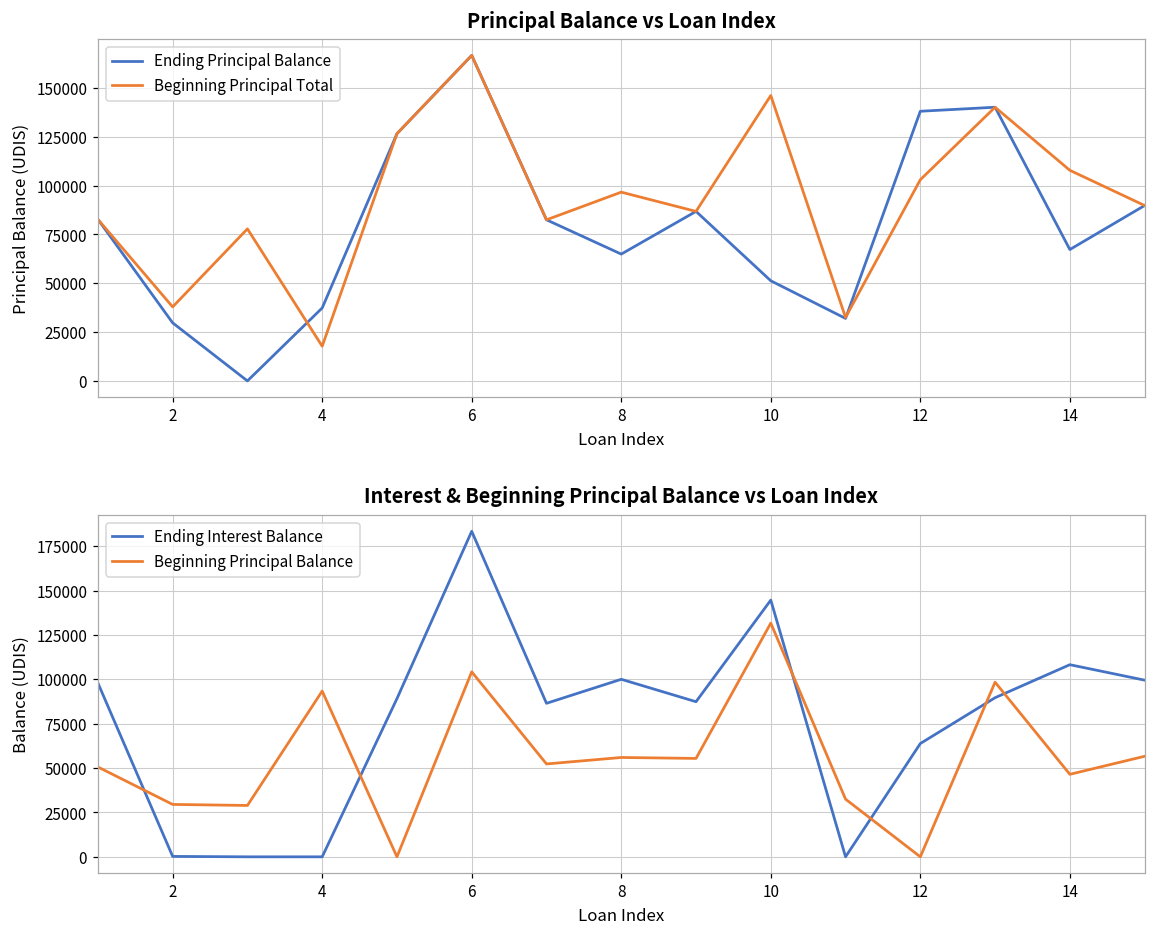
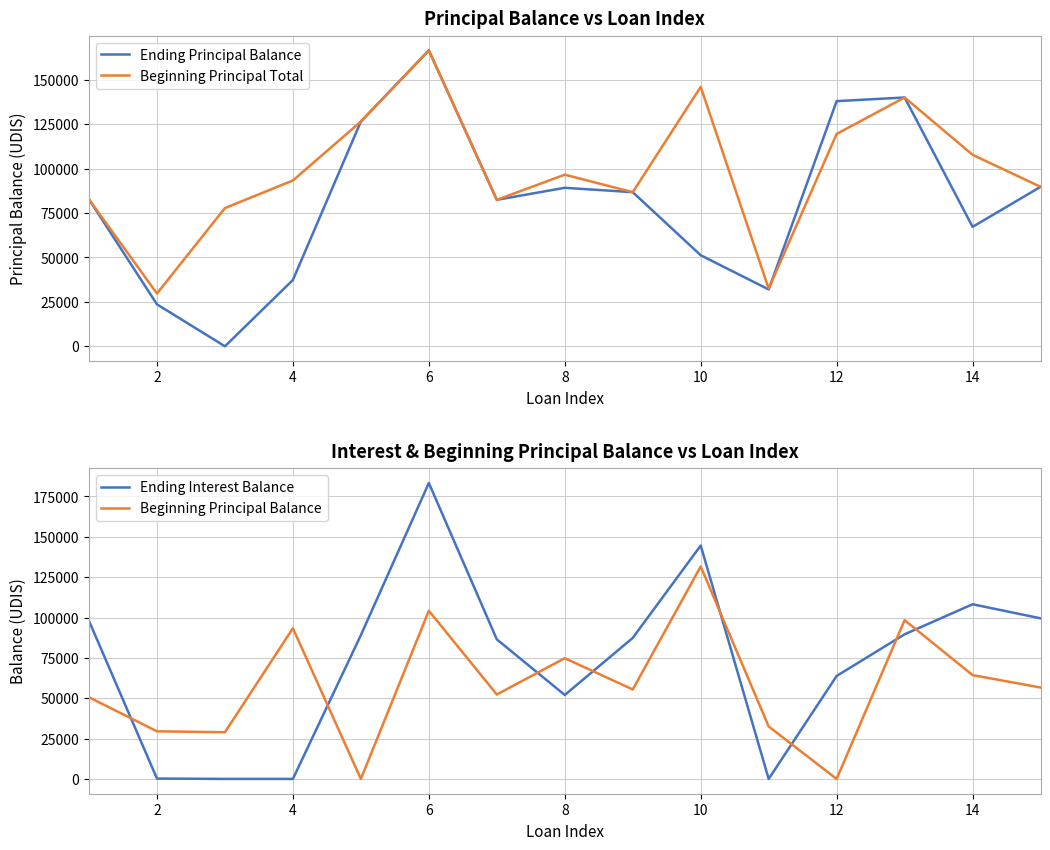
  {
    "Principal Balance vs Loan Index": {
      "Ending Principal Balance": {
-       "2": 30000,
+       "2": 24000,
        "4": 37000,
-       "8": 65000,
+       "8": 89000,
        "10": 51000,
        "12": 138000,
        "14": 67000
      },
      "Beginning Principal Total": {
-       "2": 38000,
-       "4": 18000,
+       "2": 30000,
+       "4": 93000,
        "8": 97000,
        "10": 146000,
-       "12": 103000,
+       "12": 120000,
        "14": 108000
      }
    },
    "Interest & Beginning Principal Balance vs Loan Index": {
      "Ending Interest Balance": {
        "2": 0,
        "4": 0,
        "6": 183000,
-       "8": 100000,
+       "8": 52000,
        "10": 145000,
        "12": 64000,
        "14": 108000
      },
      "Beginning Principal Balance": {
        "2": 30000,
        "4": 93000,
        "6": 104000,
-       "8": 56000,
+       "8": 75000,
        "10": 132000,
        "12": 0,
-       "14": 46000
+       "14": 64000
      }
    }
  }
